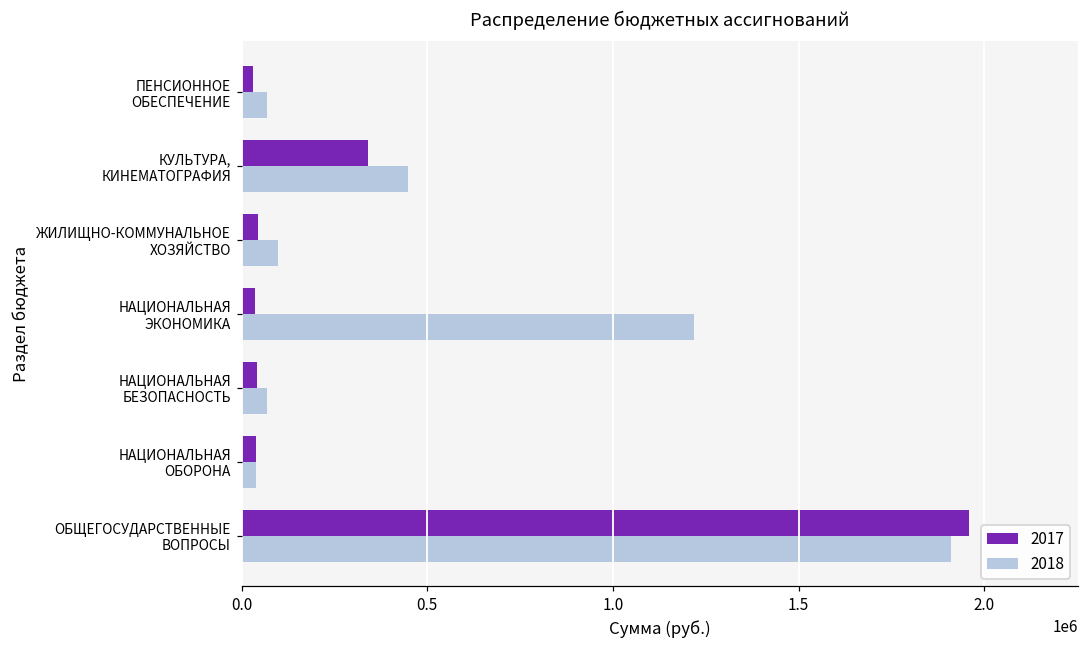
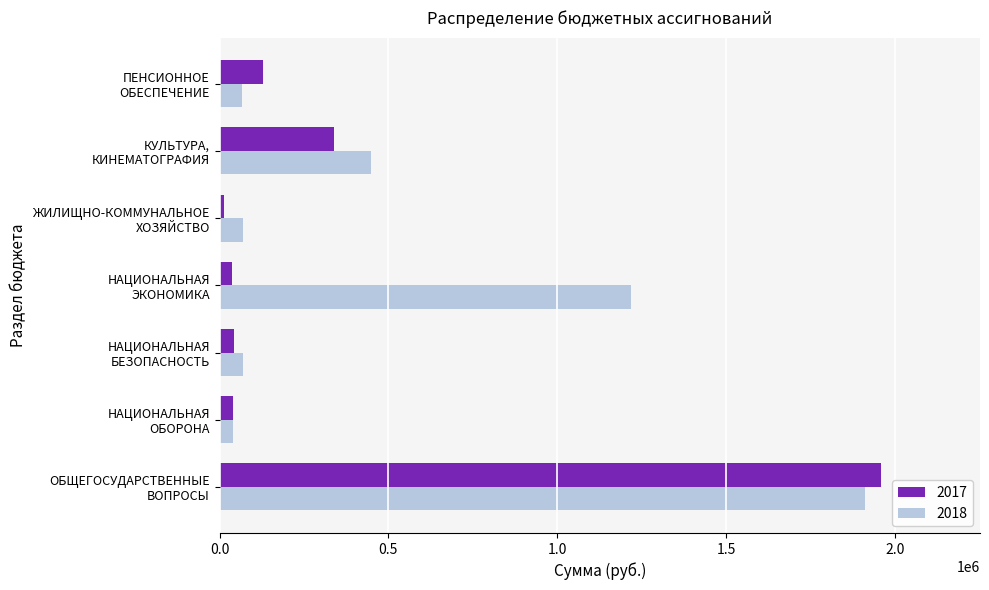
  {
    "2017": {
-     "ПЕНСИОННОЕ ОБЕСПЕЧЕНИЕ": 30000,
+     "ПЕНСИОННОЕ ОБЕСПЕЧЕНИЕ": 130000,
      "КУЛЬТУРА, КИНЕМАТОГРАФИЯ": 340000,
-     "ЖИЛИЩНО-КОММУНАЛЬНОЕ ХОЗЯЙСТВО": 50000,
+     "ЖИЛИЩНО-КОММУНАЛЬНОЕ ХОЗЯЙСТВО": 10000,
      "НАЦИОНАЛЬНАЯ ЭКОНОМИКА": 40000,
      "НАЦИОНАЛЬНАЯ БЕЗОПАСНОСТЬ": 40000,
      "НАЦИОНАЛЬНАЯ ОБОРОНА": 40000,
      "ОБЩЕГОСУДАРСТВЕННЫЕ ВОПРОСЫ": 1960000
    },
    "2018": {
      "ПЕНСИОННОЕ ОБЕСПЕЧЕНИЕ": 70000,
      "КУЛЬТУРА, КИНЕМАТОГРАФИЯ": 450000,
-     "ЖИЛИЩНО-КОММУНАЛЬНОЕ ХОЗЯЙСТВО": 100000,
+     "ЖИЛИЩНО-КОММУНАЛЬНОЕ ХОЗЯЙСТВО": 70000,
      "НАЦИОНАЛЬНАЯ ЭКОНОМИКА": 1220000,
      "НАЦИОНАЛЬНАЯ БЕЗОПАСНОСТЬ": 70000,
      "НАЦИОНАЛЬНАЯ ОБОРОНА": 40000,
      "ОБЩЕГОСУДАРСТВЕННЫЕ ВОПРОСЫ": 1910000
    }
  }
